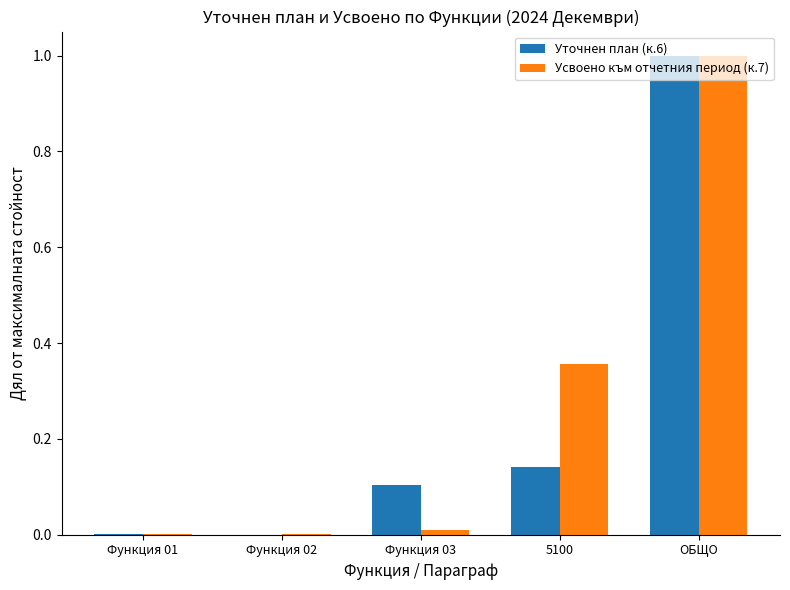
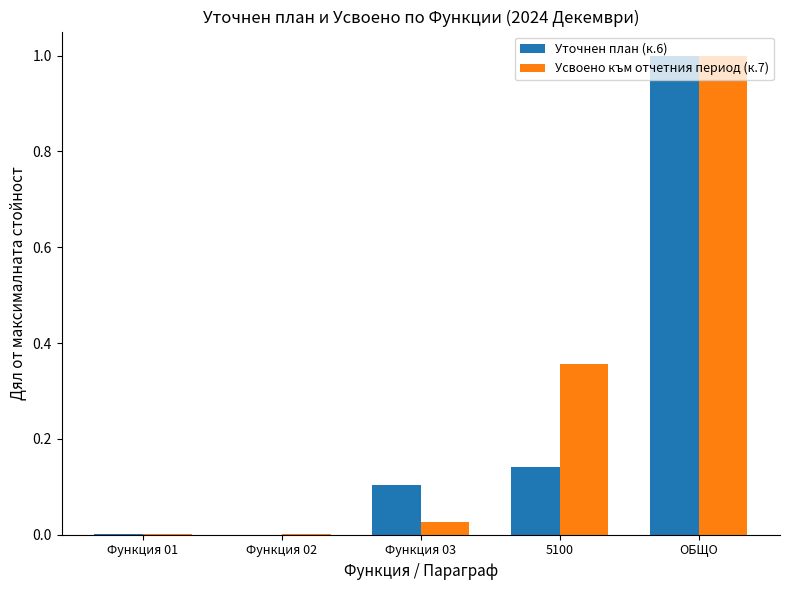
  {
    "Уточнен план (к.6)": {
      "Функция 03": 0.10,
      "5100": 0.14
    },
    "Усвоено към отчетния период (к.7)": {
-     "Функция 03": 0.01,
+     "Функция 03": 0.03,
      "5100": 0.36
    }
  }
